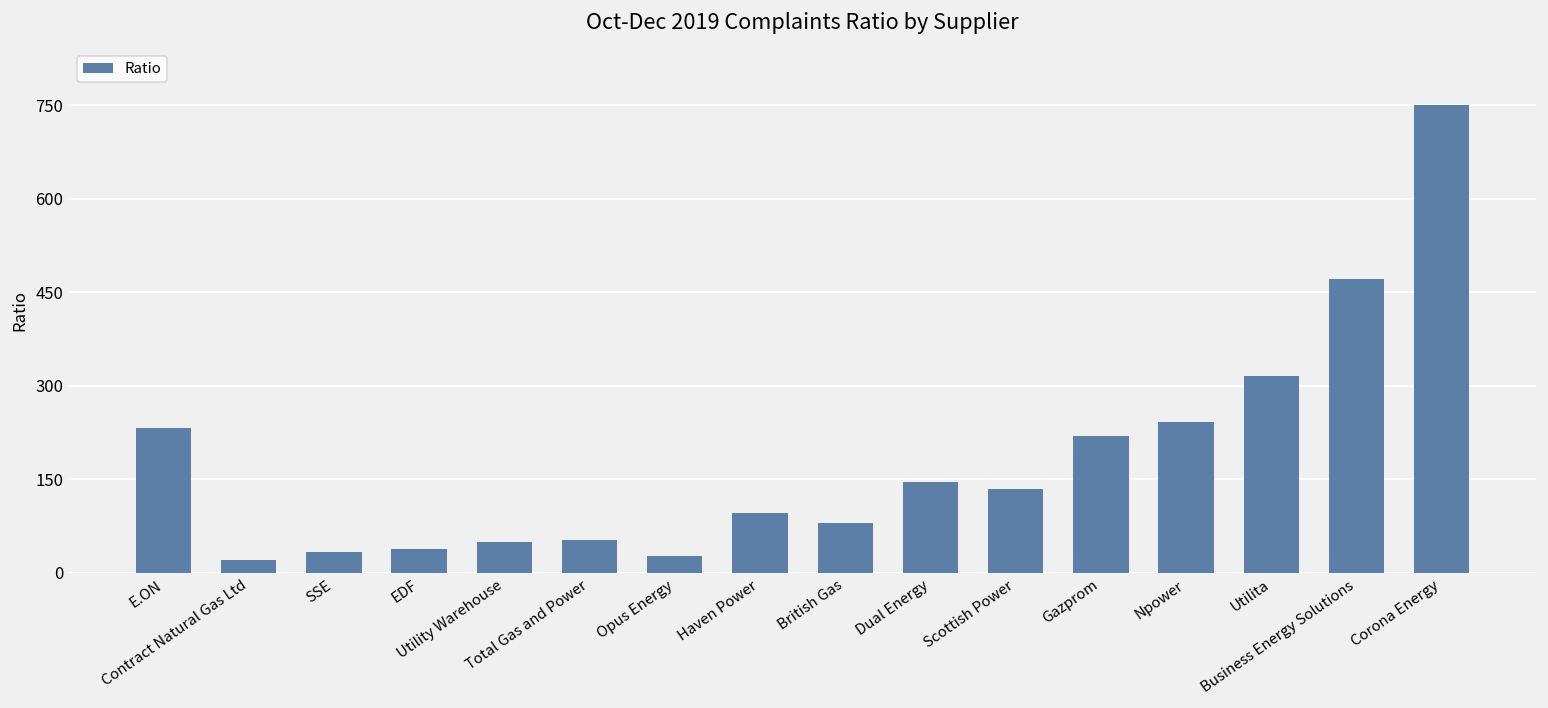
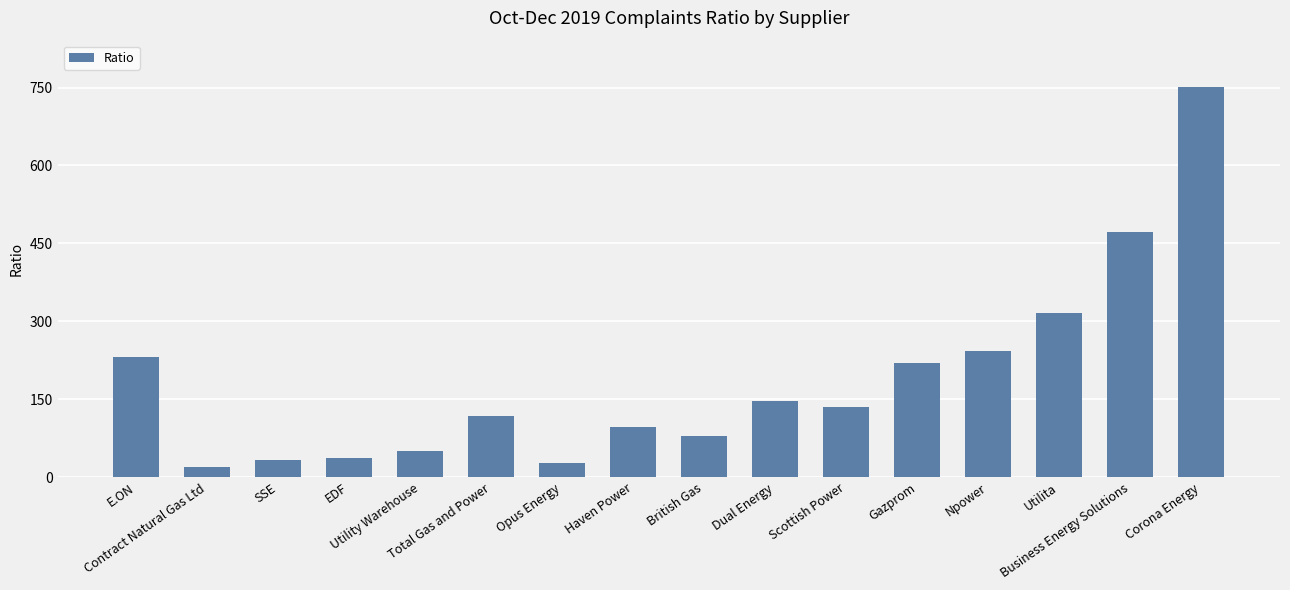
  {
    "E.ON": 230,
    "Contract Natural Gas Ltd": 20,
    "SSE": 30,
    "EDF": 40,
    "Utility Warehouse": 50,
-   "Total Gas and Power": 50,
+   "Total Gas and Power": 120,
    "Opus Energy": 30,
    "Haven Power": 100,
    "British Gas": 80,
    "Dual Energy": 150,
    "Scottish Power": 130,
    "Gazprom": 220,
    "Npower": 240,
    "Utilita": 320,
    "Business Energy Solutions": 470,
    "Corona Energy": 750
  }
